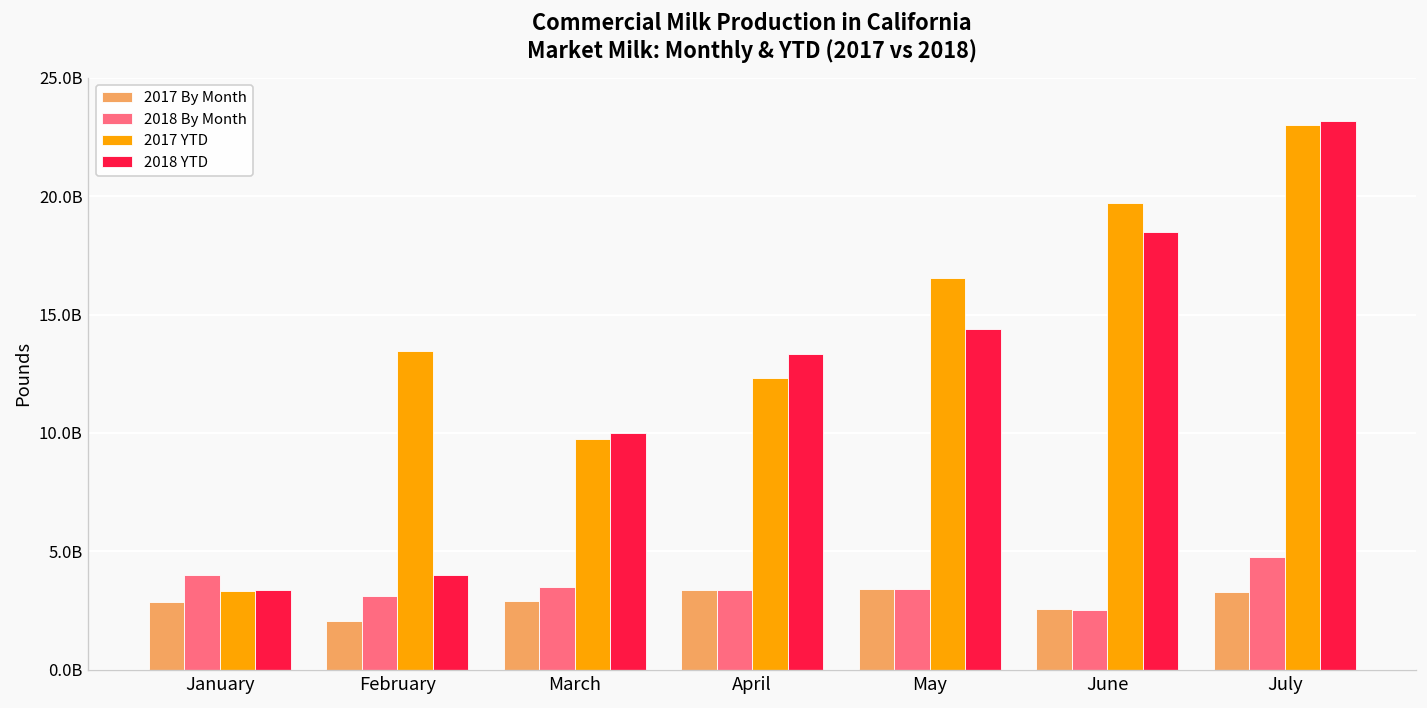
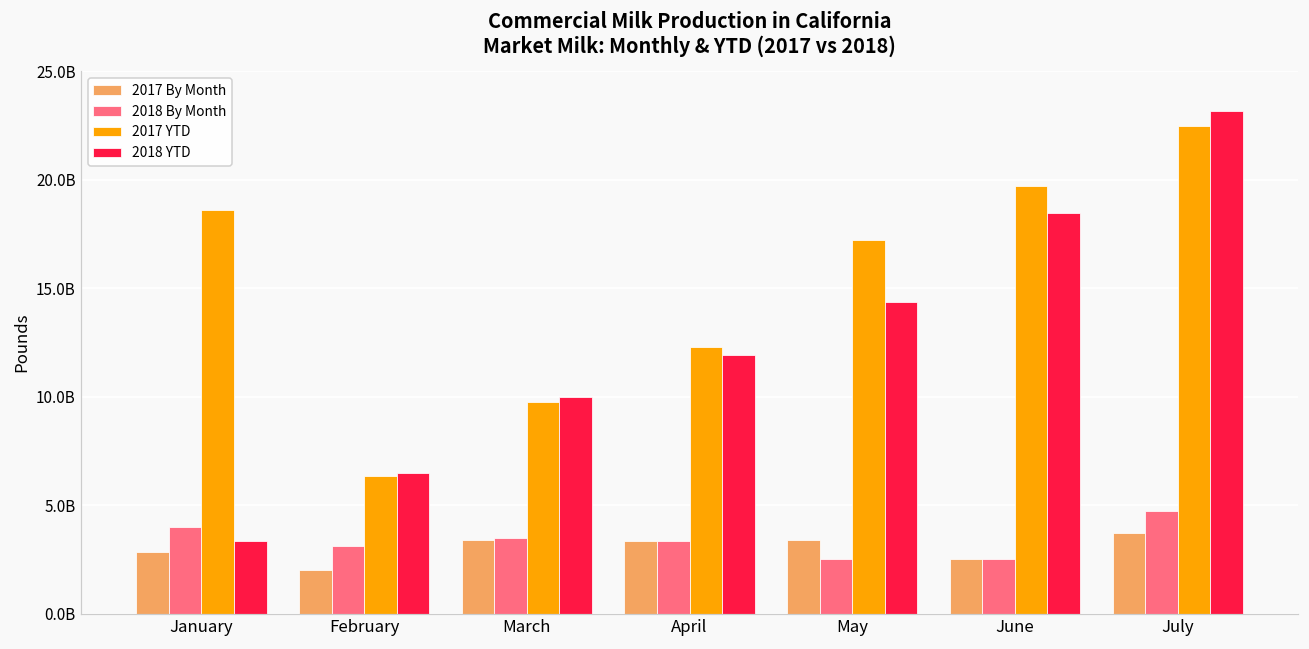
  {
    "2017 By Month": {
      "January": 2900000000,
      "February": 2000000000,
-     "March": 2900000000,
+     "March": 3400000000,
      "April": 3300000000,
      "May": 3400000000,
      "June": 2500000000,
-     "July": 3300000000
+     "July": 3800000000
    },
    "2018 By Month": {
      "January": 4000000000,
      "February": 3100000000,
      "March": 3500000000,
      "April": 3400000000,
-     "May": 3400000000,
+     "May": 2500000000,
      "June": 2500000000,
      "July": 4800000000
    },
    "2017 YTD": {
-     "January": 3300000000,
-     "February": 13500000000,
+     "January": 18600000000,
+     "February": 6400000000,
      "March": 9800000000,
      "April": 12300000000,
-     "May": 16500000000,
+     "May": 17200000000,
      "June": 19700000000,
-     "July": 23000000000
+     "July": 22500000000
    },
    "2018 YTD": {
      "January": 3400000000,
-     "February": 4000000000,
+     "February": 6500000000,
      "March": 10000000000,
-     "April": 13300000000,
+     "April": 11900000000,
      "May": 14400000000,
      "June": 18500000000,
      "July": 23200000000
    }
  }
